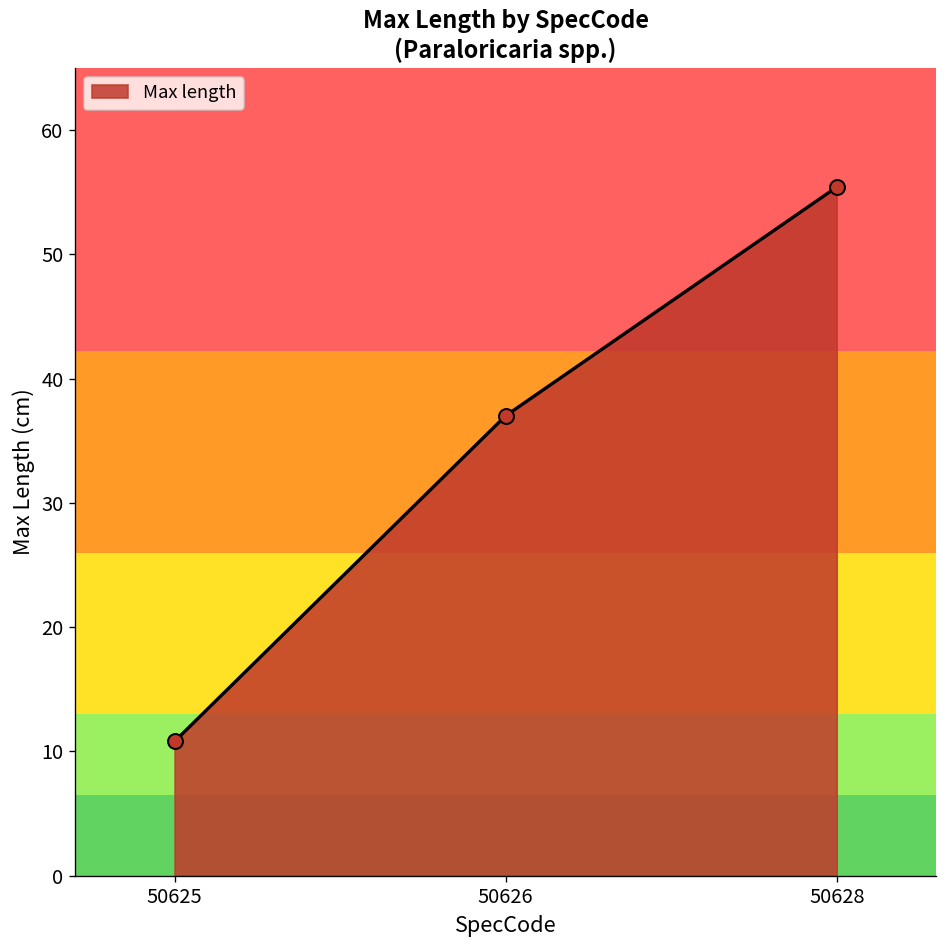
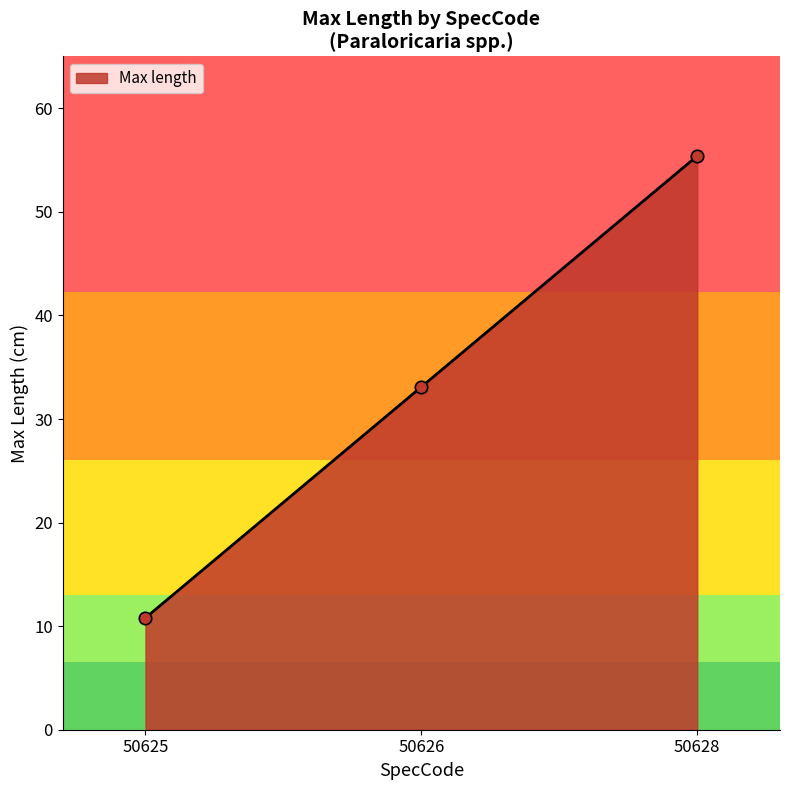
  {
    "50625": 10.8,
-   "50626": 37.0,
+   "50626": 33.1,
    "50628": 55.4
  }
